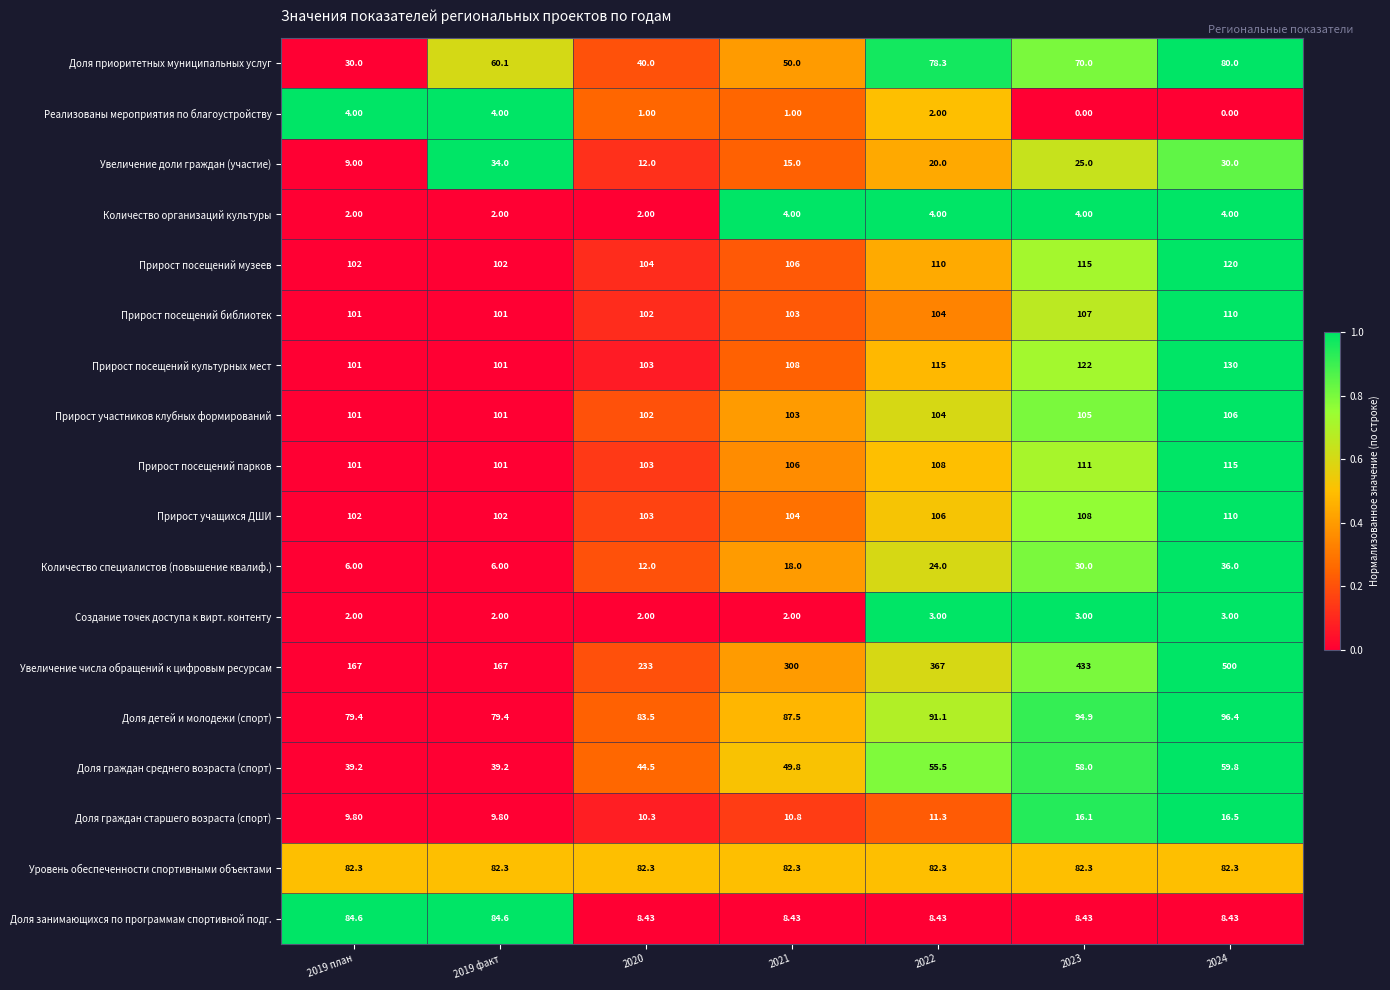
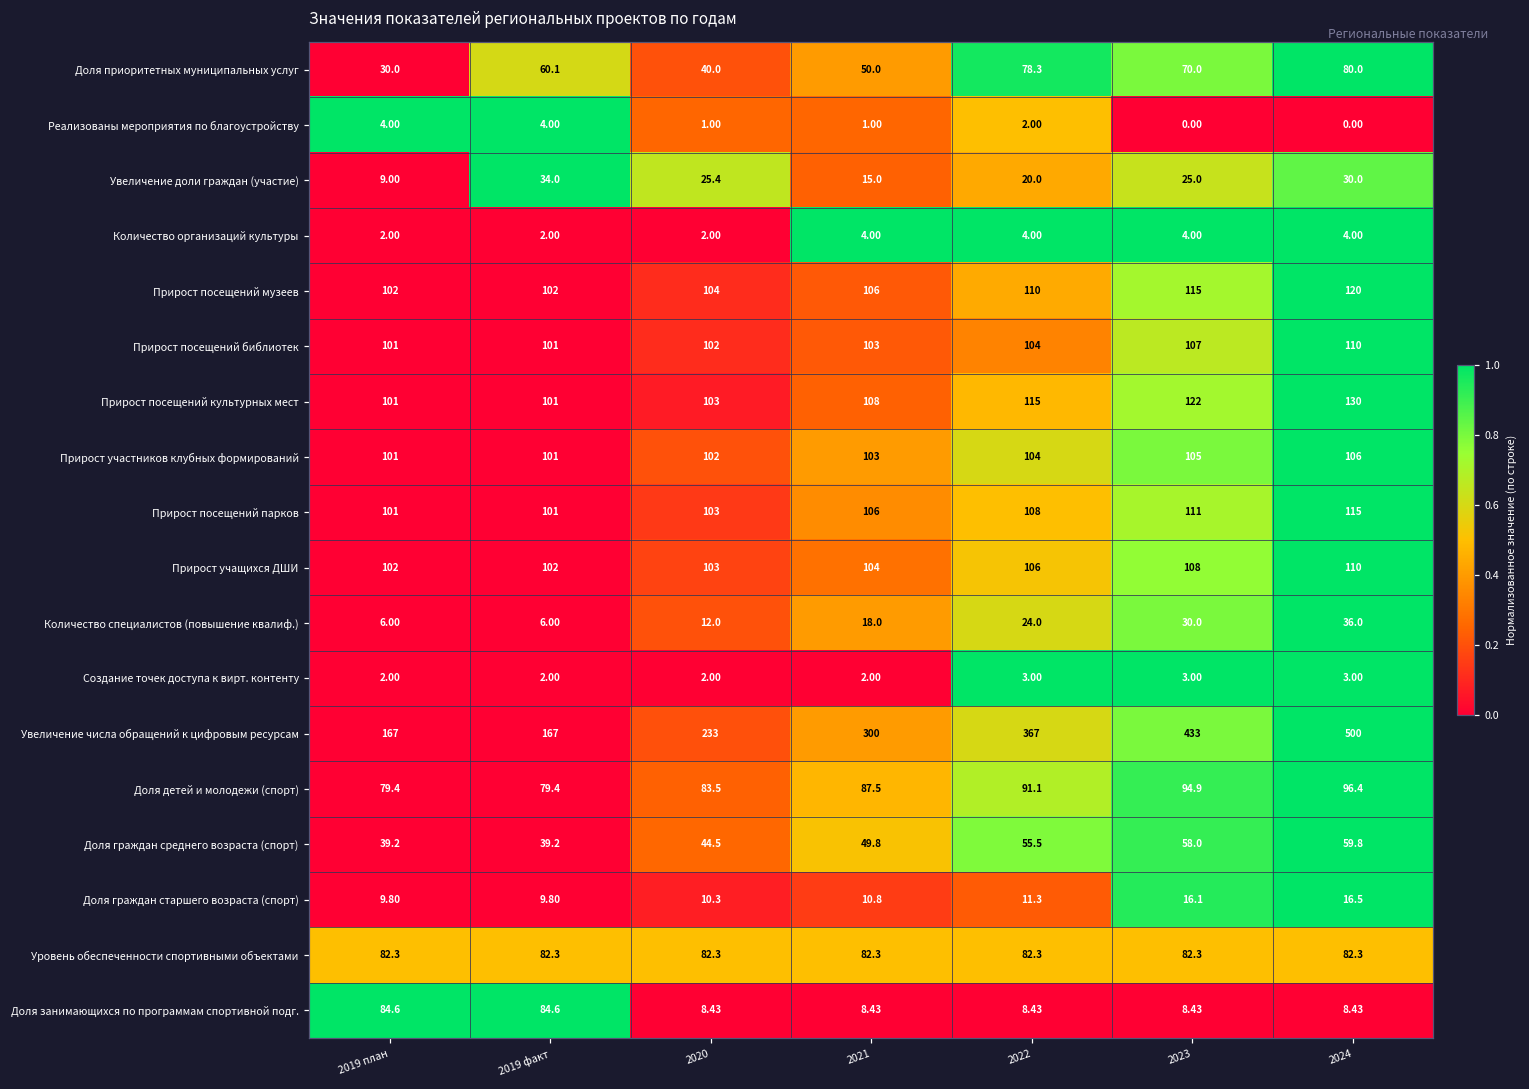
  {
    "Доля приоритетных муниципальных услуг": {
      "2019 план": 30.0,
      "2019 факт": 60.1,
      "2020": 40.0,
      "2021": 50.0,
      "2022": 78.3,
      "2023": 70.0,
      "2024": 80.0
    },
    "Реализованы мероприятия по благоустройству": {
      "2019 план": 4.00,
      "2019 факт": 4.00,
      "2020": 1.00,
      "2021": 1.00,
      "2022": 2.00,
      "2023": 0.00,
      "2024": 0.00
    },
    "Увеличение доли граждан (участие)": {
      "2019 план": 9.00,
      "2019 факт": 34.0,
-     "2020": 12.0,
+     "2020": 25.4,
      "2021": 15.0,
      "2022": 20.0,
      "2023": 25.0,
      "2024": 30.0
    },
    "Количество организаций культуры": {
      "2019 план": 2.00,
      "2019 факт": 2.00,
      "2020": 2.00,
      "2021": 4.00,
      "2022": 4.00,
      "2023": 4.00,
      "2024": 4.00
    },
    "Прирост посещений музеев": {
      "2019 план": 102,
      "2019 факт": 102,
      "2020": 104,
      "2021": 106,
      "2022": 110,
      "2023": 115,
      "2024": 120
    },
    "Прирост посещений библиотек": {
      "2019 план": 101,
      "2019 факт": 101,
      "2020": 102,
      "2021": 103,
      "2022": 104,
      "2023": 107,
      "2024": 110
    },
    "Прирост посещений культурных мест": {
      "2019 план": 101,
      "2019 факт": 101,
      "2020": 103,
      "2021": 108,
      "2022": 115,
      "2023": 122,
      "2024": 130
    },
    "Прирост участников клубных формирований": {
      "2019 план": 101,
      "2019 факт": 101,
      "2020": 102,
      "2021": 103,
      "2022": 104,
      "2023": 105,
      "2024": 106
    },
    "Прирост посещений парков": {
      "2019 план": 101,
      "2019 факт": 101,
      "2020": 103,
      "2021": 106,
      "2022": 108,
      "2023": 111,
      "2024": 115
    },
    "Прирост учащихся ДШИ": {
      "2019 план": 102,
      "2019 факт": 102,
      "2020": 103,
      "2021": 104,
      "2022": 106,
      "2023": 108,
      "2024": 110
    },
    "Количество специалистов (повышение квалиф.)": {
      "2019 план": 6.00,
      "2019 факт": 6.00,
      "2020": 12.0,
      "2021": 18.0,
      "2022": 24.0,
      "2023": 30.0,
      "2024": 36.0
    },
    "Создание точек доступа к вирт. контенту": {
      "2019 план": 2.00,
      "2019 факт": 2.00,
      "2020": 2.00,
      "2021": 2.00,
      "2022": 3.00,
      "2023": 3.00,
      "2024": 3.00
    },
    "Увеличение числа обращений к цифровым ресурсам": {
      "2019 план": 167,
      "2019 факт": 167,
      "2020": 233,
      "2021": 300,
      "2022": 367,
      "2023": 433,
      "2024": 500
    },
    "Доля детей и молодежи (спорт)": {
      "2019 план": 79.4,
      "2019 факт": 79.4,
      "2020": 83.5,
      "2021": 87.5,
      "2022": 91.1,
      "2023": 94.9,
      "2024": 96.4
    },
    "Доля граждан среднего возраста (спорт)": {
      "2019 план": 39.2,
      "2019 факт": 39.2,
      "2020": 44.5,
      "2021": 49.8,
      "2022": 55.5,
      "2023": 58.0,
      "2024": 59.8
    },
    "Доля граждан старшего возраста (спорт)": {
      "2019 план": 9.80,
      "2019 факт": 9.80,
      "2020": 10.3,
      "2021": 10.8,
      "2022": 11.3,
      "2023": 16.1,
      "2024": 16.5
    },
    "Уровень обеспеченности спортивными объектами": {
      "2019 план": 82.3,
      "2019 факт": 82.3,
      "2020": 82.3,
      "2021": 82.3,
      "2022": 82.3,
      "2023": 82.3,
      "2024": 82.3
    },
    "Доля занимающихся по программам спортивной подг.": {
      "2019 план": 84.6,
      "2019 факт": 84.6,
      "2020": 8.43,
      "2021": 8.43,
      "2022": 8.43,
      "2023": 8.43,
      "2024": 8.43
    }
  }
